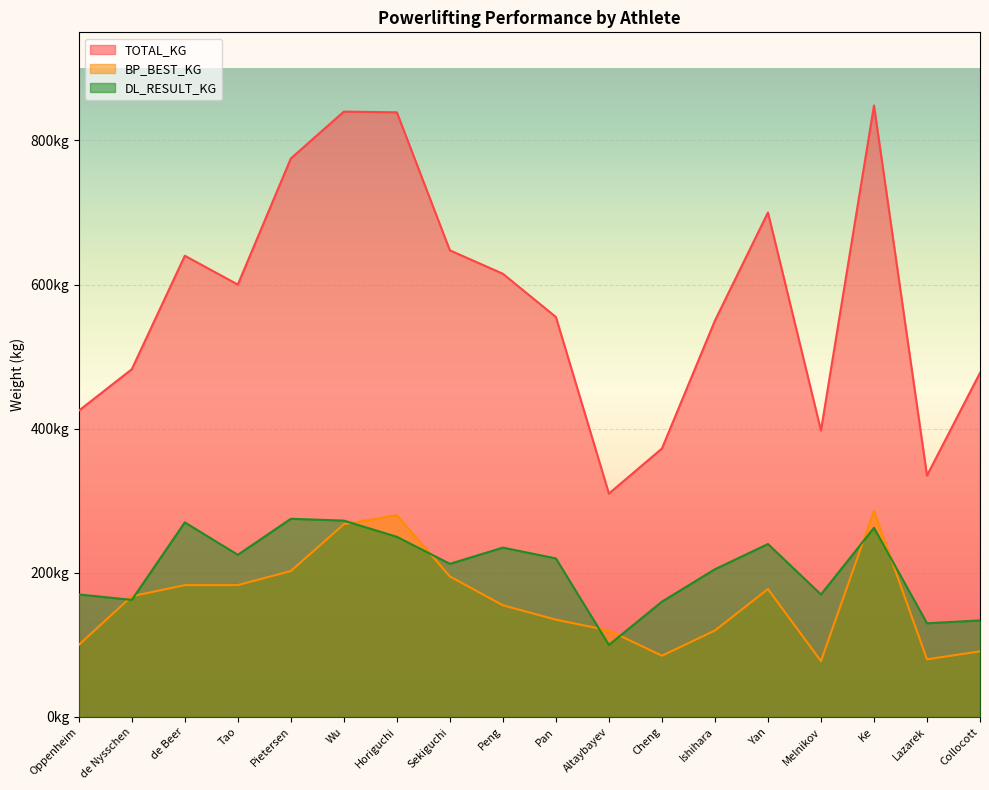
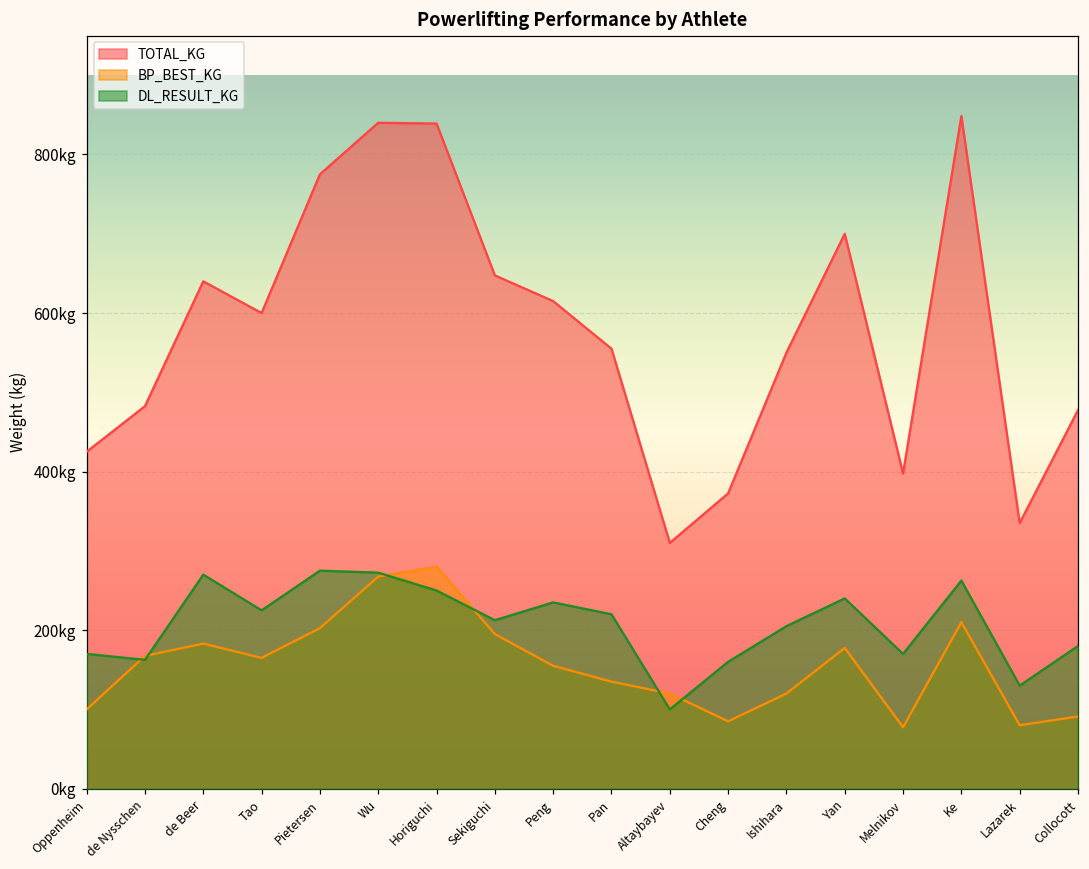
  {
    "TOTAL_KG": {
      "Oppenheim": "430kg",
      "de Nysschen": "480kg",
      "de Beer": "640kg",
      "Tao": "600kg",
      "Pietersen": "780kg",
      "Wu": "840kg",
      "Horiguchi": "840kg",
      "Sekiguchi": "650kg",
      "Peng": "620kg",
      "Pan": "560kg",
      "Altaybayev": "310kg",
      "Cheng": "370kg",
      "Ishihara": "550kg",
      "Yan": "700kg",
      "Melnikov": "400kg",
      "Ke": "850kg",
      "Lazarek": "340kg",
      "Collocott": "480kg"
    },
    "BP_BEST_KG": {
      "Oppenheim": "100kg",
      "de Nysschen": "170kg",
      "de Beer": "180kg",
-     "Tao": "180kg",
+     "Tao": "170kg",
      "Pietersen": "200kg",
      "Wu": "270kg",
      "Horiguchi": "280kg",
      "Sekiguchi": "200kg",
      "Peng": "160kg",
      "Pan": "140kg",
      "Altaybayev": "120kg",
      "Cheng": "90kg",
      "Ishihara": "120kg",
      "Yan": "180kg",
      "Melnikov": "80kg",
-     "Ke": "290kg",
+     "Ke": "210kg",
      "Lazarek": "80kg",
      "Collocott": "90kg"
    },
    "DL_RESULT_KG": {
      "Oppenheim": "170kg",
      "de Nysschen": "160kg",
      "de Beer": "270kg",
      "Tao": "230kg",
      "Pietersen": "280kg",
      "Wu": "270kg",
      "Horiguchi": "250kg",
      "Sekiguchi": "210kg",
      "Peng": "240kg",
      "Pan": "220kg",
      "Altaybayev": "100kg",
      "Cheng": "160kg",
      "Ishihara": "210kg",
      "Yan": "240kg",
      "Melnikov": "170kg",
      "Ke": "260kg",
      "Lazarek": "130kg",
-     "Collocott": "130kg"
+     "Collocott": "180kg"
    }
  }
